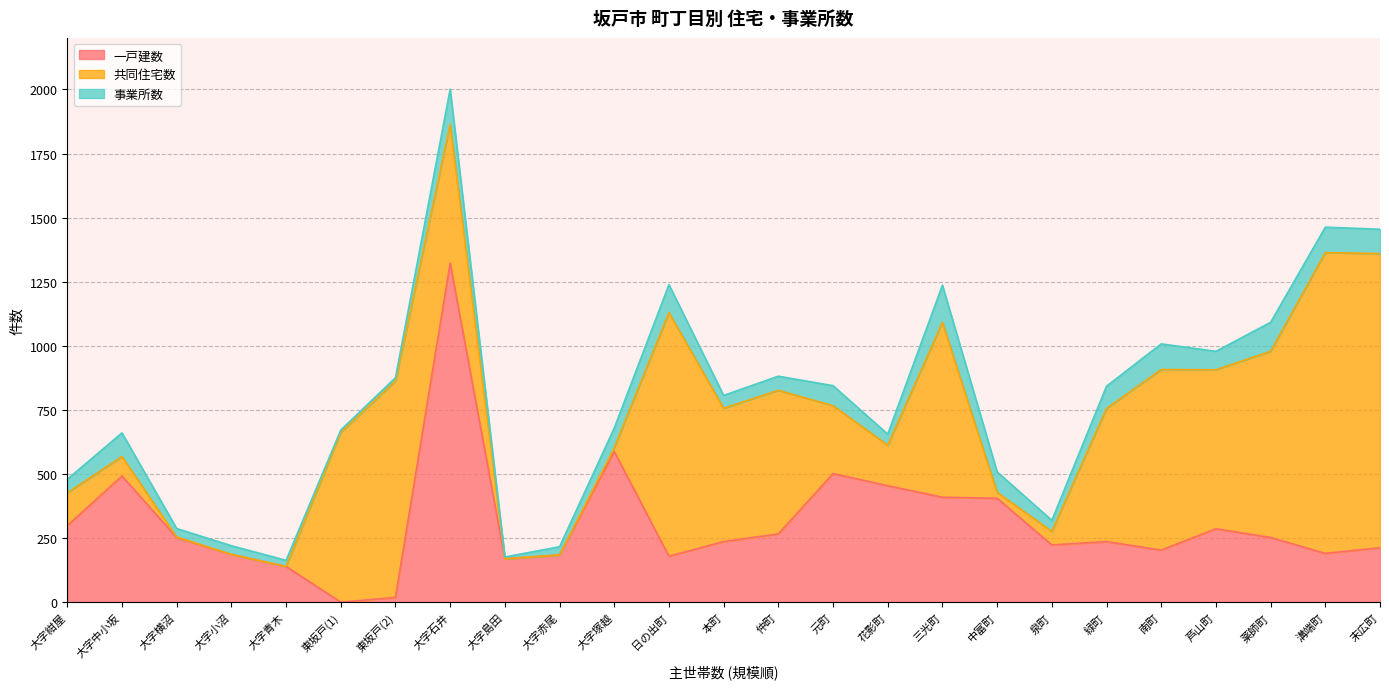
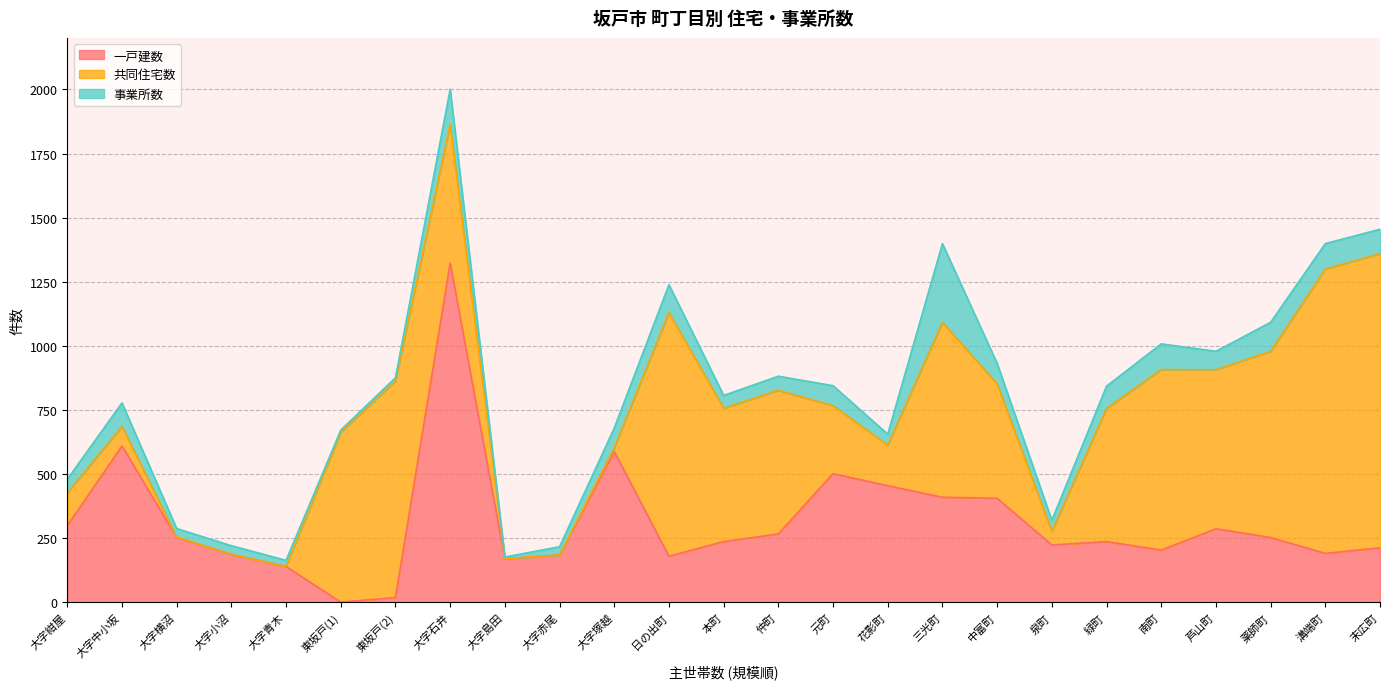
  {
    "一戸建数": {
      "大字紺屋": 300,
-     "大字中小坂": 490,
+     "大字中小坂": 610,
      "東坂戸(1)": 0,
      "東坂戸(2)": 20,
      "大字石井": 1320,
      "大字塚越": 590,
      "日の出町": 180,
      "本町": 240,
      "仲町": 270,
      "元町": 500,
      "花影町": 460,
      "三光町": 410,
      "中富町": 410,
      "泉町": 220,
      "緑町": 240,
      "南町": 200,
      "芦山町": 290,
      "薬師町": 250,
      "溝端町": 190,
      "末広町": 210
    },
    "共同住宅数": {
      "大字紺屋": 130,
      "大字中小坂": 80,
      "東坂戸(2)": 840,
      "大字石井": 540,
      "大字塚越": 20,
      "日の出町": 950,
      "本町": 520,
      "仲町": 560,
      "元町": 270,
      "花影町": 160,
      "三光町": 680,
-     "中富町": 20,
+     "中富町": 450,
      "泉町": 50,
      "緑町": 520,
      "南町": 700,
      "芦山町": 620,
      "薬師町": 730,
-     "溝端町": 1170,
+     "溝端町": 1110,
      "末広町": 1150
    },
    "事業所数": {
      "大字紺屋": 50,
      "大字中小坂": 90,
      "大字横沼": 30,
      "大字小沼": 30,
      "大字青木": 20,
      "東坂戸(2)": 10,
      "大字石井": 140,
      "大字赤尾": 30,
      "大字塚越": 80,
      "日の出町": 110,
      "本町": 50,
      "仲町": 60,
      "元町": 80,
      "花影町": 40,
-     "三光町": 150,
+     "三光町": 310,
      "中富町": 80,
      "泉町": 40,
      "緑町": 90,
      "南町": 100,
      "芦山町": 70,
      "薬師町": 110,
      "溝端町": 100,
      "末広町": 100
    }
  }
